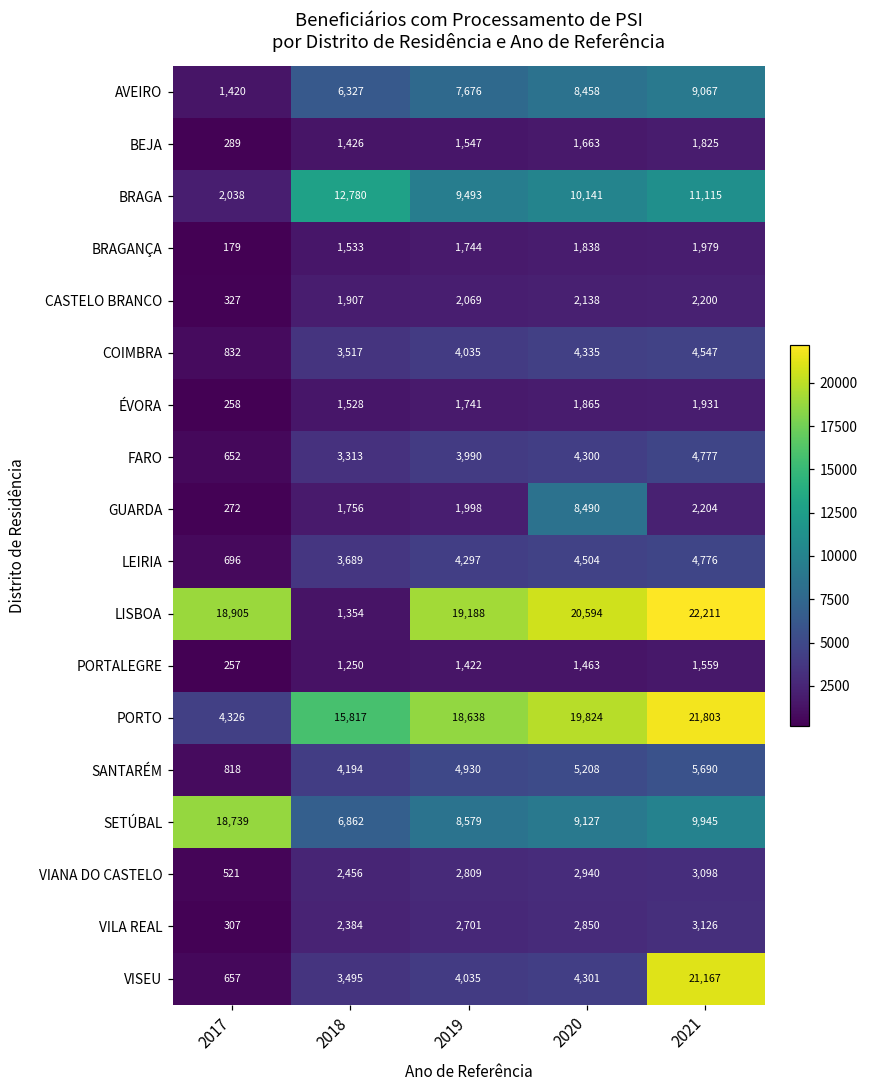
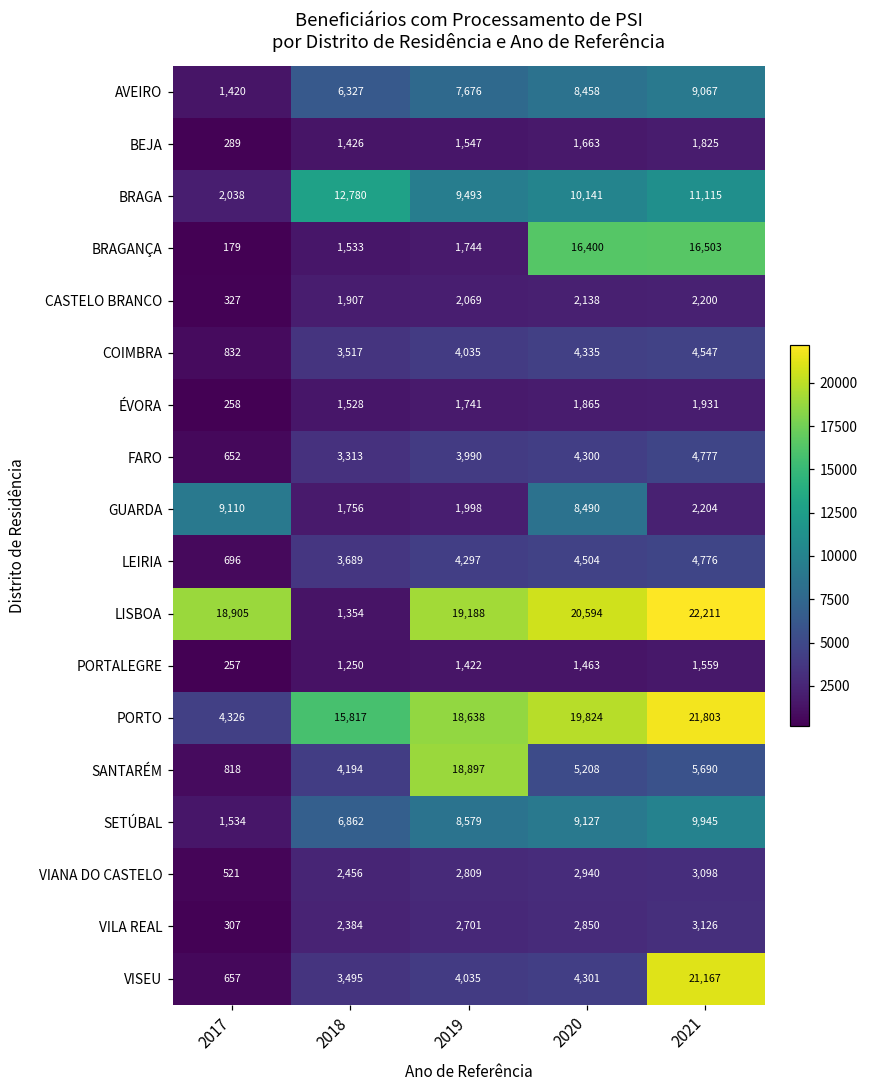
  {
    "AVEIRO": {
      "2017": "1,420",
      "2018": "6,327",
      "2019": "7,676",
      "2020": "8,458",
      "2021": "9,067"
    },
    "BEJA": {
      "2017": "289",
      "2018": "1,426",
      "2019": "1,547",
      "2020": "1,663",
      "2021": "1,825"
    },
    "BRAGA": {
      "2017": "2,038",
      "2018": "12,780",
      "2019": "9,493",
      "2020": "10,141",
      "2021": "11,115"
    },
    "BRAGANÇA": {
      "2017": "179",
      "2018": "1,533",
      "2019": "1,744",
-     "2020": "1,838",
-     "2021": "1,979"
+     "2020": "16,400",
+     "2021": "16,503"
    },
    "CASTELO BRANCO": {
      "2017": "327",
      "2018": "1,907",
      "2019": "2,069",
      "2020": "2,138",
      "2021": "2,200"
    },
    "COIMBRA": {
      "2017": "832",
      "2018": "3,517",
      "2019": "4,035",
      "2020": "4,335",
      "2021": "4,547"
    },
    "ÉVORA": {
      "2017": "258",
      "2018": "1,528",
      "2019": "1,741",
      "2020": "1,865",
      "2021": "1,931"
    },
    "FARO": {
      "2017": "652",
      "2018": "3,313",
      "2019": "3,990",
      "2020": "4,300",
      "2021": "4,777"
    },
    "GUARDA": {
-     "2017": "272",
+     "2017": "9,110",
      "2018": "1,756",
      "2019": "1,998",
      "2020": "8,490",
      "2021": "2,204"
    },
    "LEIRIA": {
      "2017": "696",
      "2018": "3,689",
      "2019": "4,297",
      "2020": "4,504",
      "2021": "4,776"
    },
    "LISBOA": {
      "2017": "18,905",
      "2018": "1,354",
      "2019": "19,188",
      "2020": "20,594",
      "2021": "22,211"
    },
    "PORTALEGRE": {
      "2017": "257",
      "2018": "1,250",
      "2019": "1,422",
      "2020": "1,463",
      "2021": "1,559"
    },
    "PORTO": {
      "2017": "4,326",
      "2018": "15,817",
      "2019": "18,638",
      "2020": "19,824",
      "2021": "21,803"
    },
    "SANTARÉM": {
      "2017": "818",
      "2018": "4,194",
-     "2019": "4,930",
+     "2019": "18,897",
      "2020": "5,208",
      "2021": "5,690"
    },
    "SETÚBAL": {
-     "2017": "18,739",
+     "2017": "1,534",
      "2018": "6,862",
      "2019": "8,579",
      "2020": "9,127",
      "2021": "9,945"
    },
    "VIANA DO CASTELO": {
      "2017": "521",
      "2018": "2,456",
      "2019": "2,809",
      "2020": "2,940",
      "2021": "3,098"
    },
    "VILA REAL": {
      "2017": "307",
      "2018": "2,384",
      "2019": "2,701",
      "2020": "2,850",
      "2021": "3,126"
    },
    "VISEU": {
      "2017": "657",
      "2018": "3,495",
      "2019": "4,035",
      "2020": "4,301",
      "2021": "21,167"
    }
  }
